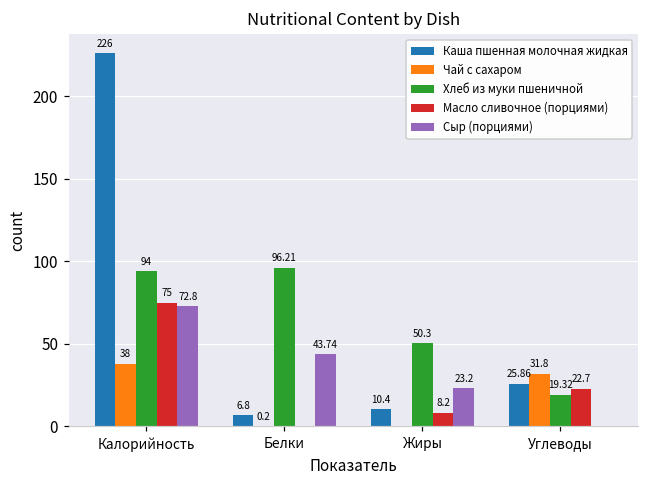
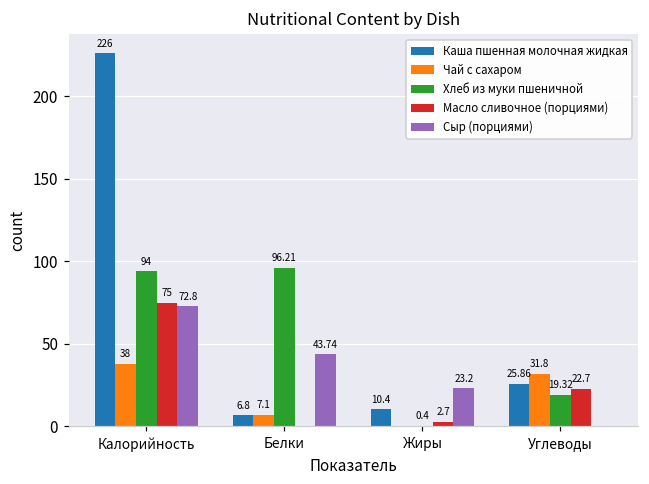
  {
    "Каша пшенная молочная жидкая": {
      "Калорийность": 226,
      "Белки": 6.8,
      "Жиры": 10.4,
      "Углеводы": 25.86
    },
    "Чай с сахаром": {
      "Калорийность": 38,
-     "Белки": 0.2,
+     "Белки": 7.1,
      "Углеводы": 31.8
    },
    "Хлеб из муки пшеничной": {
      "Калорийность": 94,
      "Белки": 96.21,
-     "Жиры": 50.3,
+     "Жиры": 0.4,
      "Углеводы": 19.32
    },
    "Масло сливочное (порциями)": {
      "Калорийность": 75,
-     "Жиры": 8.2,
+     "Жиры": 2.7,
      "Углеводы": 22.7
    },
    "Сыр (порциями)": {
      "Калорийность": 72.8,
      "Белки": 43.74,
      "Жиры": 23.2
    }
  }
